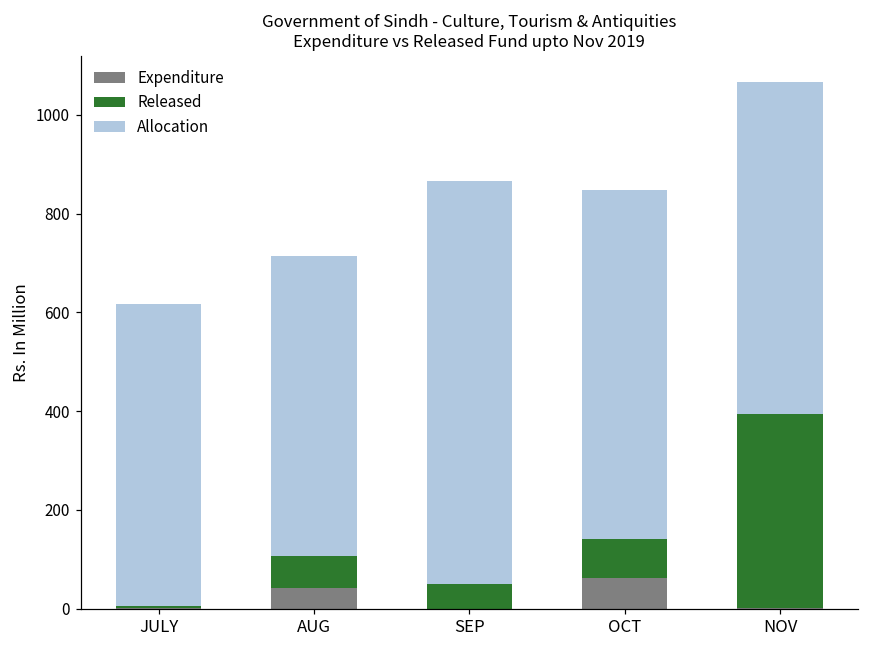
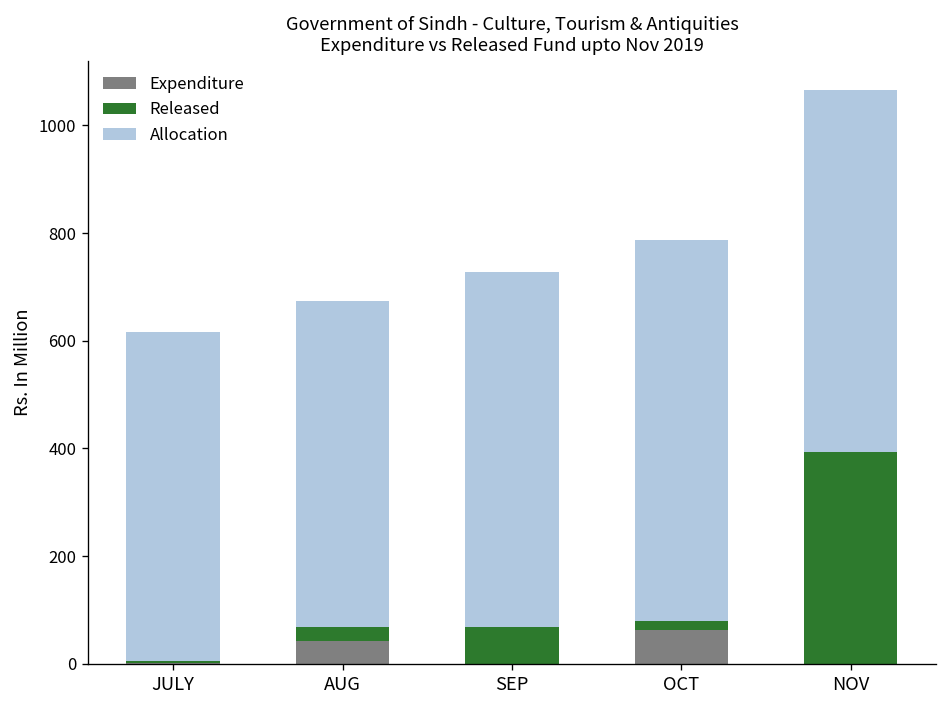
  {
    "Expenditure": {
      "AUG": 40,
      "SEP": 0,
      "OCT": 60
    },
    "Released": {
-     "AUG": 70,
-     "SEP": 50,
-     "OCT": 80,
+     "AUG": 30,
+     "SEP": 70,
+     "OCT": 20,
      "NOV": 390
    },
    "Allocation": {
      "JULY": 610,
      "AUG": 610,
-     "SEP": 820,
+     "SEP": 660,
      "OCT": 710,
      "NOV": 670
    }
  }
